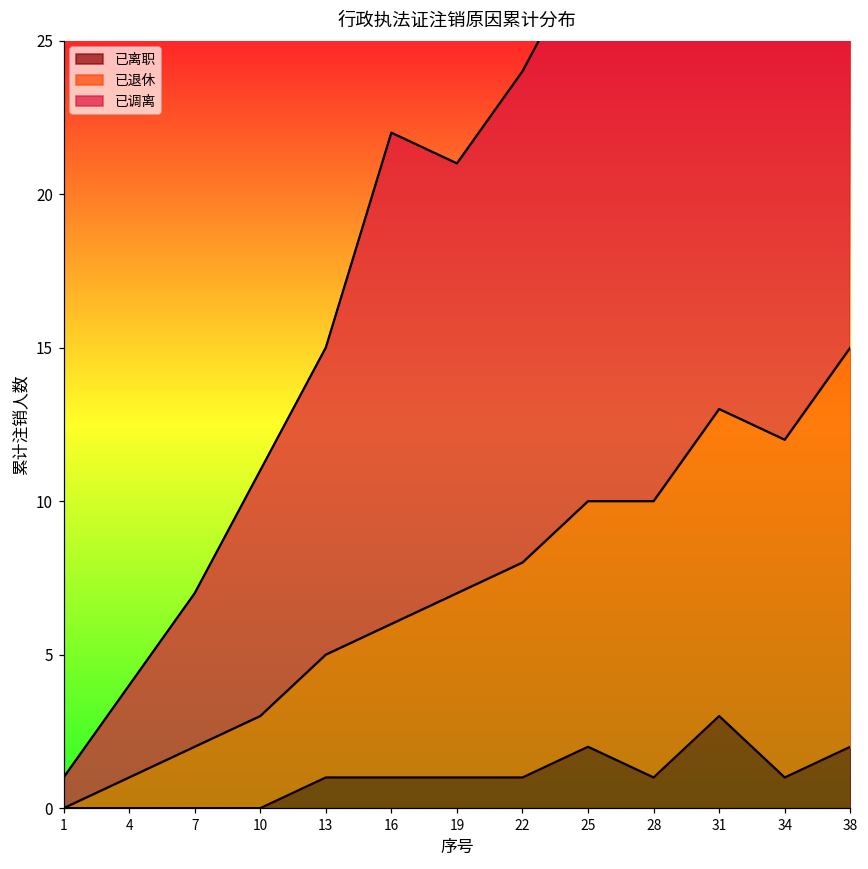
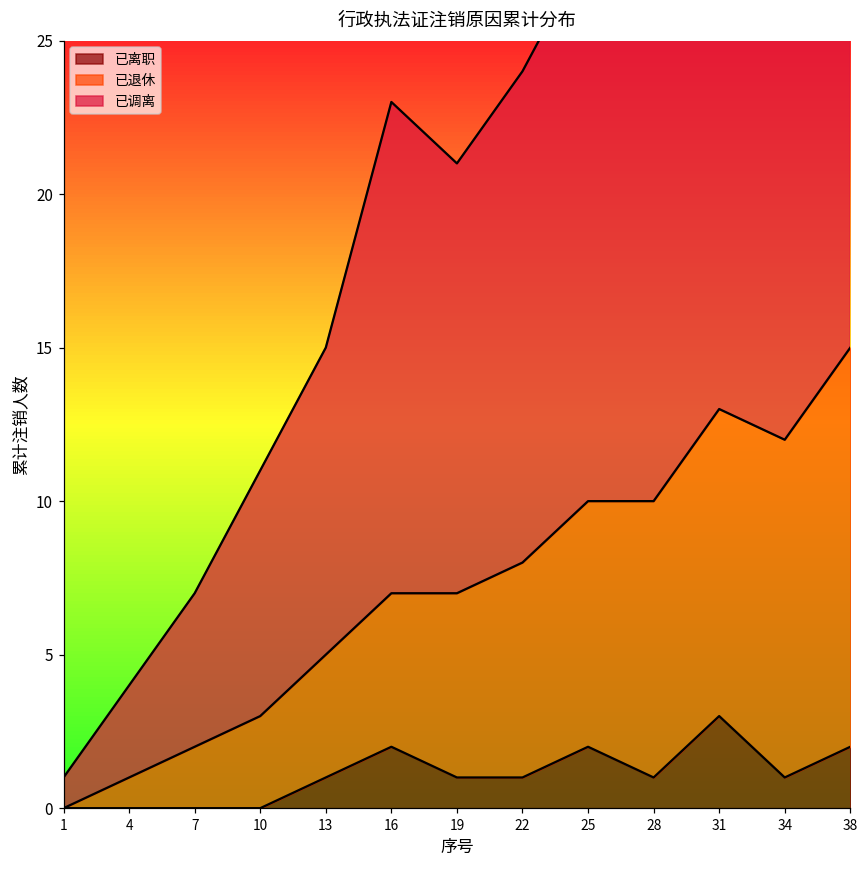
  {
    "已离职": {
      "4": 0,
      "7": 0,
      "10": 0,
      "13": 1,
-     "16": 1,
+     "16": 2,
      "19": 1,
      "22": 1,
      "25": 2,
      "28": 1,
      "31": 3,
      "34": 1,
      "38": 2
    },
    "已退休": {
      "4": 1,
      "7": 2,
      "10": 3,
      "13": 4,
      "16": 5,
      "19": 6,
      "22": 7,
      "25": 8,
      "28": 9,
      "31": 10,
      "34": 11,
      "38": 13
    },
    "已调离": {
      "1": 1,
      "4": 3,
      "7": 5,
      "10": 8,
      "13": 10,
      "16": 16,
      "19": 14,
      "22": 16
    }
  }
